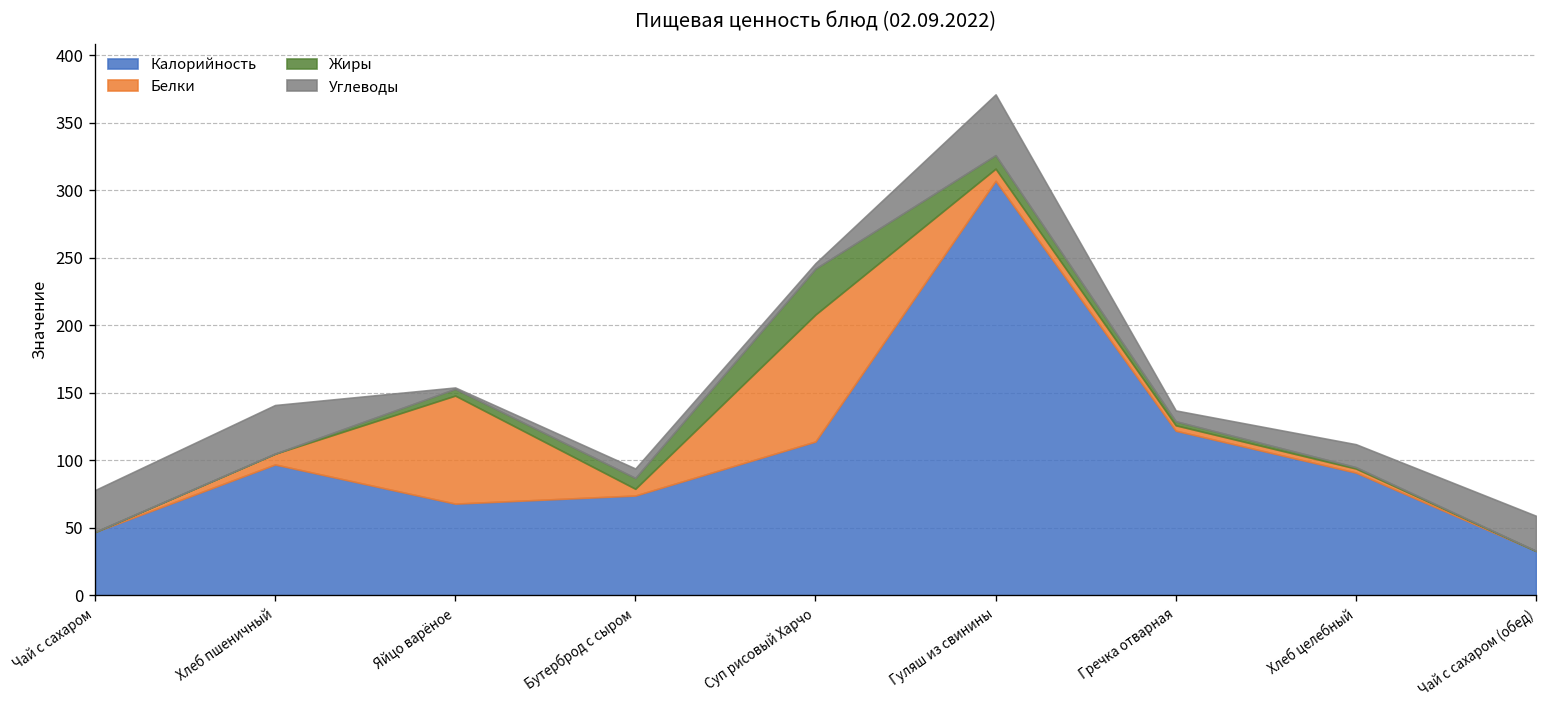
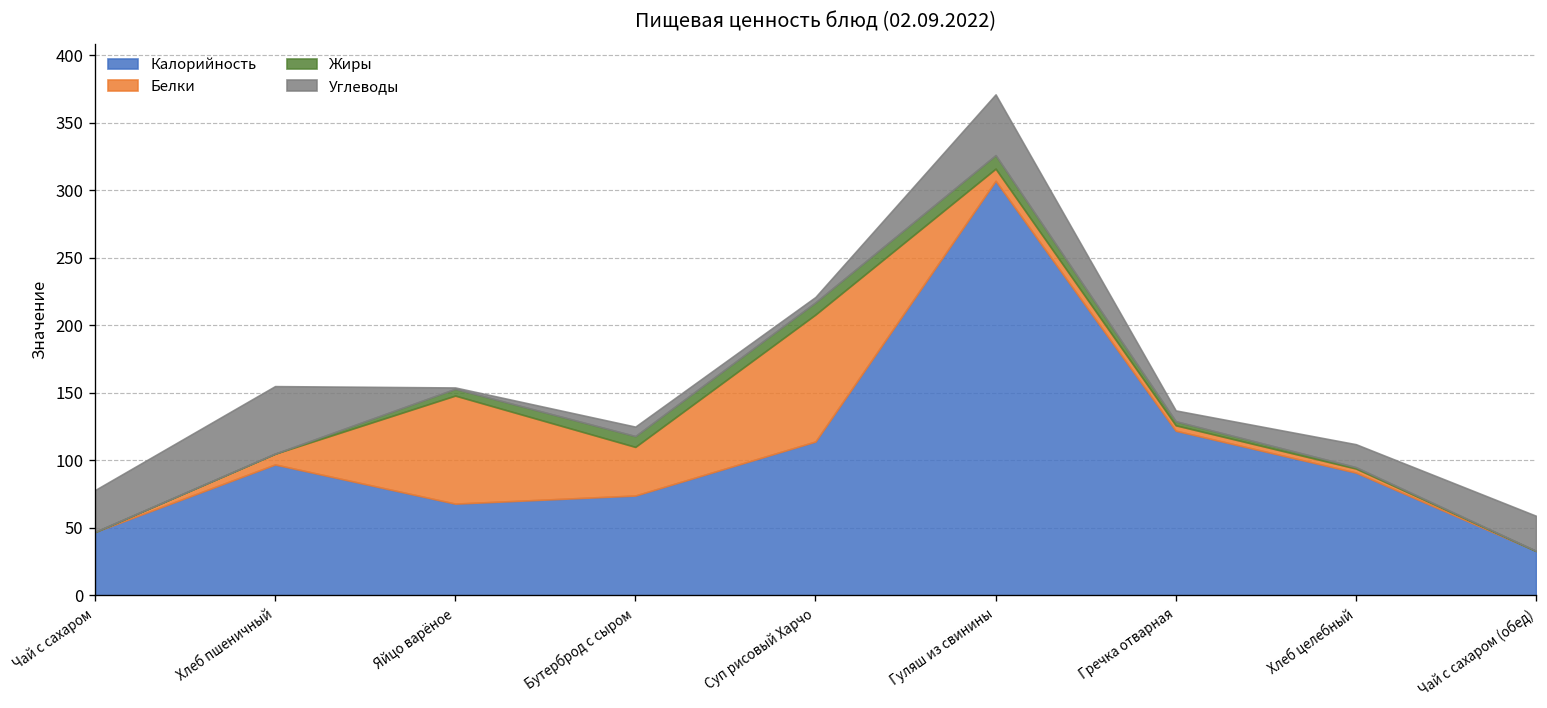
  {
    "Калорийность": {
      "Хлеб пшеничный": 97,
      "Яйцо варёное": 68,
      "Бутерброд с сыром": 74,
      "Суп рисовый Харчо": 114,
      "Гуляш из свинины": 307,
      "Гречка отварная": 122,
      "Хлеб целебный": 91
    },
    "Белки": {
      "Яйцо варёное": 80,
-     "Бутерброд с сыром": 5,
+     "Бутерброд с сыром": 36,
      "Суп рисовый Харчо": 94,
      "Гуляш из свинины": 9,
      "Гречка отварная": 4
    },
    "Жиры": {
      "Бутерброд с сыром": 8,
-     "Суп рисовый Харчо": 34,
+     "Суп рисовый Харчо": 9,
      "Гуляш из свинины": 10,
      "Гречка отварная": 3
    },
    "Углеводы": {
      "Чай с сахаром": 31,
-     "Хлеб пшеничный": 36,
+     "Хлеб пшеничный": 50,
      "Бутерброд с сыром": 7,
      "Суп рисовый Харчо": 4,
      "Гуляш из свинины": 45,
      "Гречка отварная": 8,
      "Хлеб целебный": 17,
      "Чай с сахаром (обед)": 26
    }
  }
